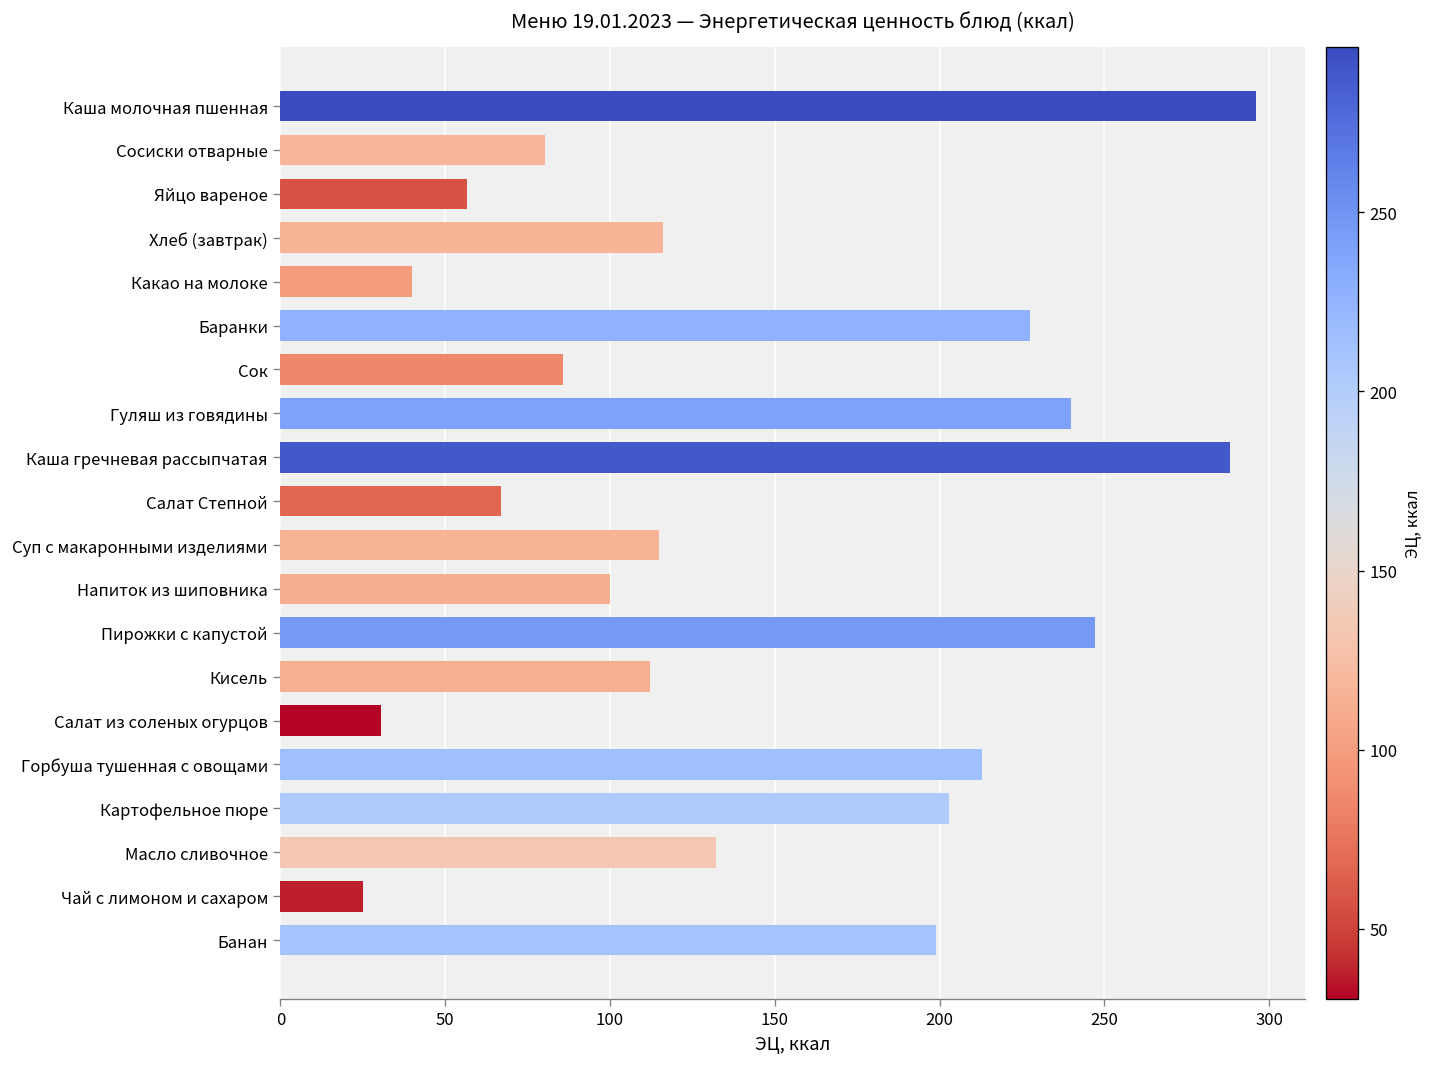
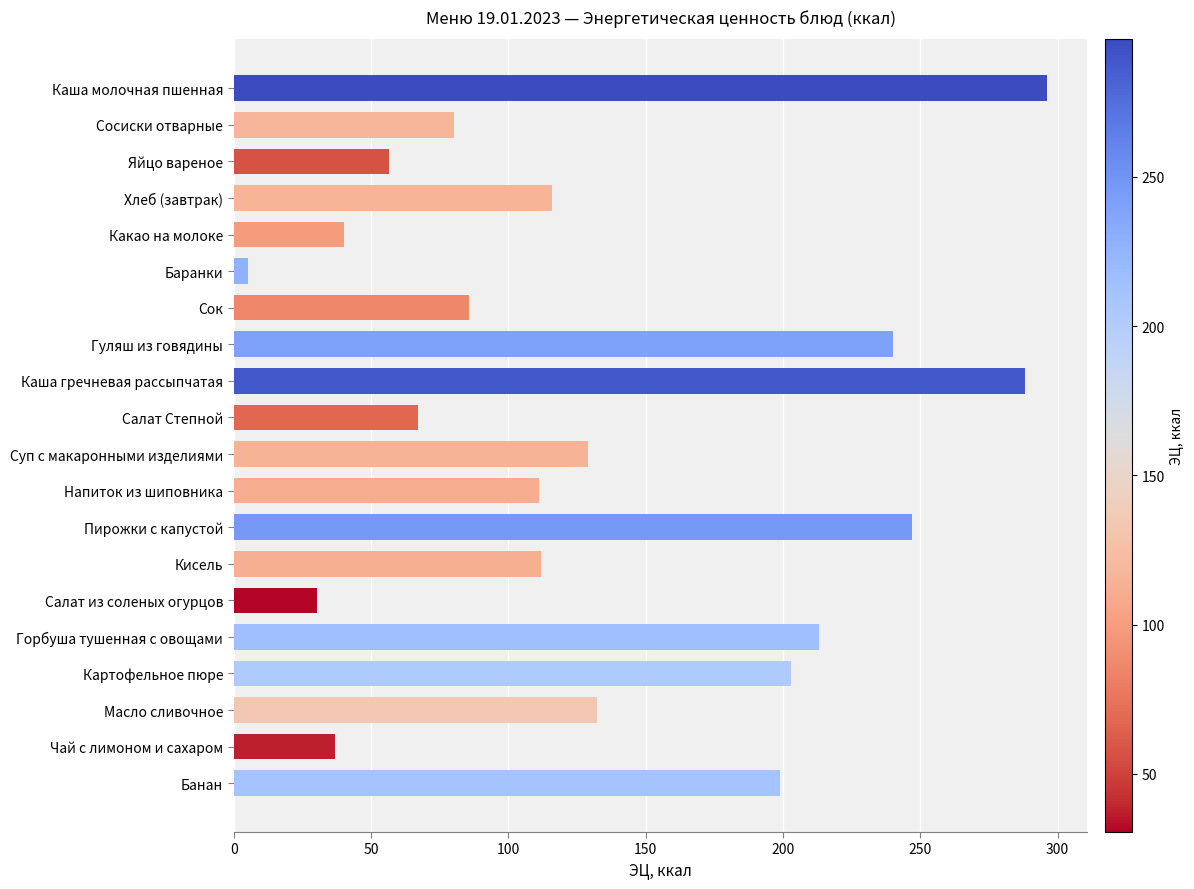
  {
    "Каша молочная пшенная": 296,
    "Сосиски отварные": 80,
    "Яйцо вареное": 57,
    "Хлеб (завтрак)": 116,
    "Какао на молоке": 40,
-   "Баранки": 227,
+   "Баранки": 5,
    "Сок": 86,
    "Гуляш из говядины": 240,
    "Каша гречневая рассыпчатая": 288,
    "Салат Степной": 67,
-   "Суп с макаронными изделиями": 115,
-   "Напиток из шиповника": 100,
+   "Суп с макаронными изделиями": 129,
+   "Напиток из шиповника": 111,
    "Пирожки с капустой": 247,
    "Кисель": 112,
    "Салат из соленых огурцов": 31,
    "Горбуша тушенная с овощами": 213,
    "Картофельное пюре": 203,
    "Масло сливочное": 132,
-   "Чай с лимоном и сахаром": 25,
+   "Чай с лимоном и сахаром": 37,
    "Банан": 199
  }
